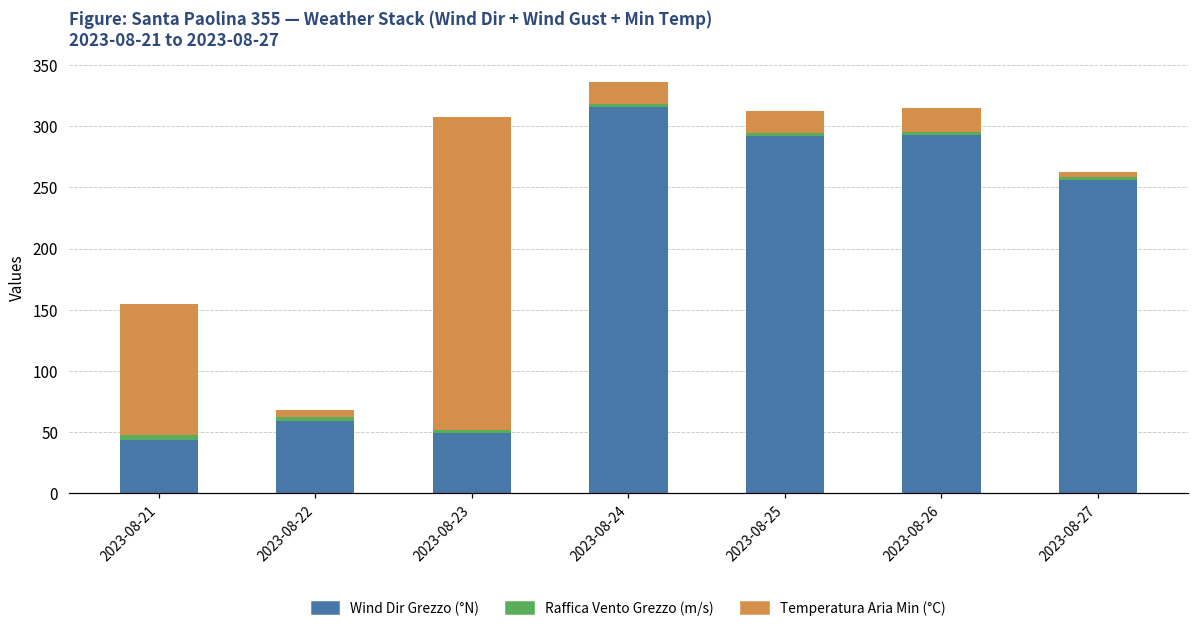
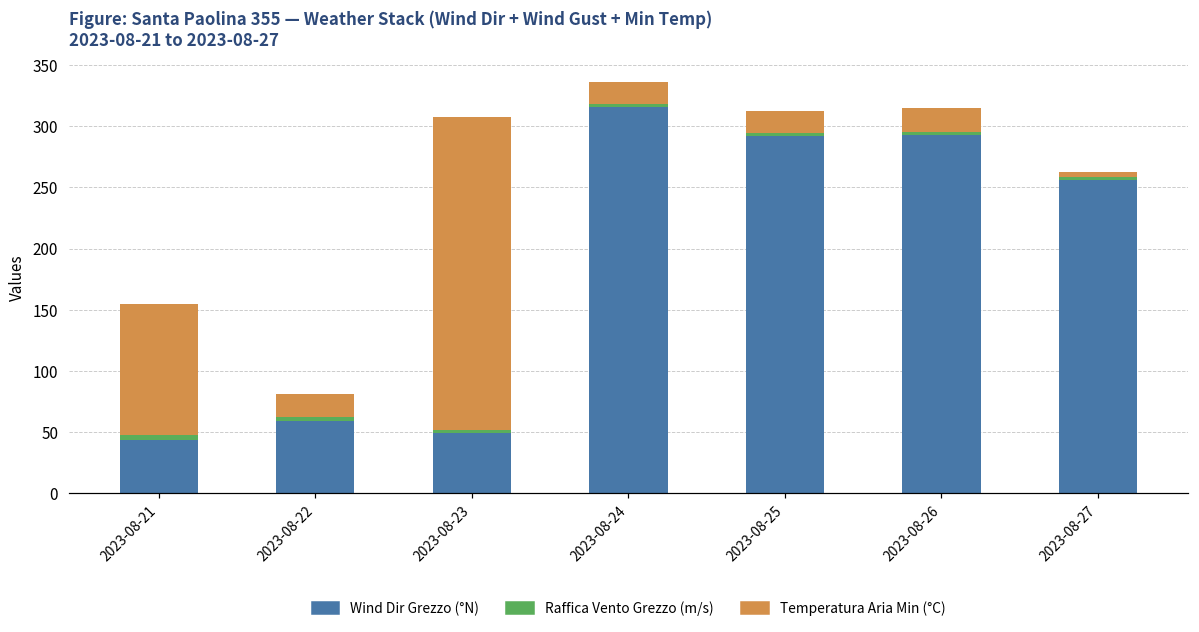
  {
    "Wind Dir Grezzo (°N)": {
      "2023-08-21": 44,
      "2023-08-22": 59,
      "2023-08-23": 49,
      "2023-08-24": 316,
      "2023-08-25": 292,
      "2023-08-26": 293,
      "2023-08-27": 256
    },
    "Raffica Vento Grezzo (m/s)": {
      "2023-08-21": 4,
      "2023-08-22": 3,
      "2023-08-23": 3,
      "2023-08-25": 2,
      "2023-08-26": 3,
      "2023-08-27": 3
    },
    "Temperatura Aria Min (°C)": {
      "2023-08-21": 108,
-     "2023-08-22": 6,
+     "2023-08-22": 19,
      "2023-08-23": 255,
      "2023-08-24": 18,
      "2023-08-25": 18,
      "2023-08-26": 20,
      "2023-08-27": 4
    }
  }
